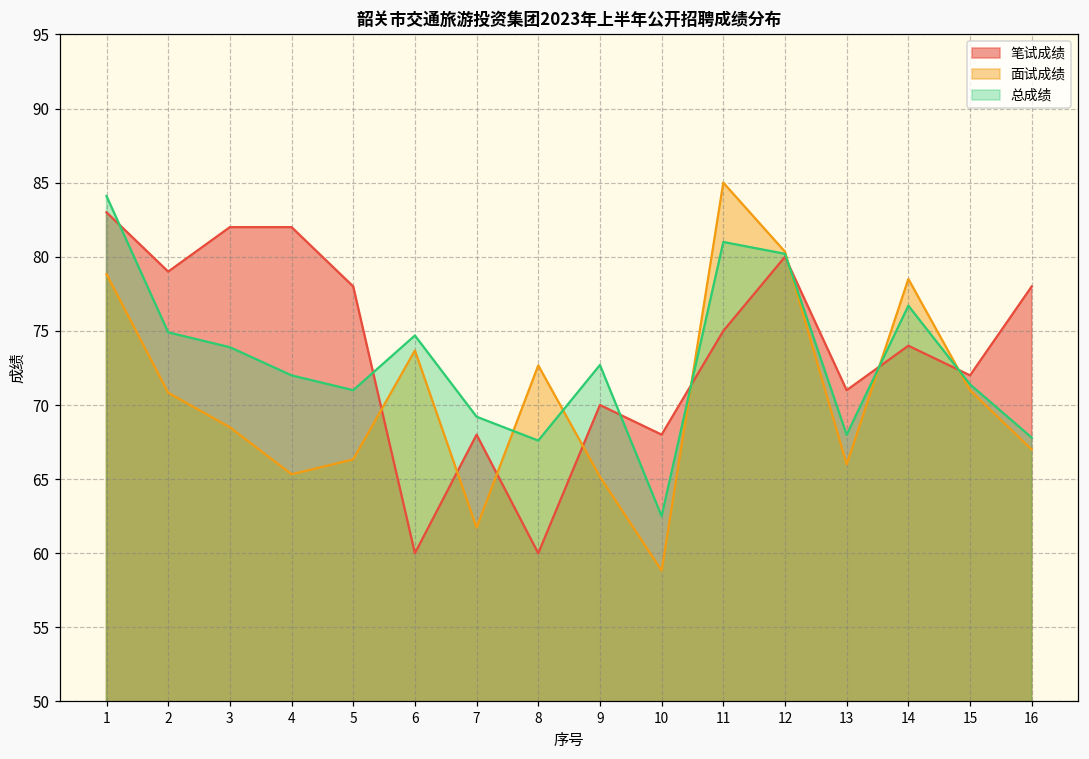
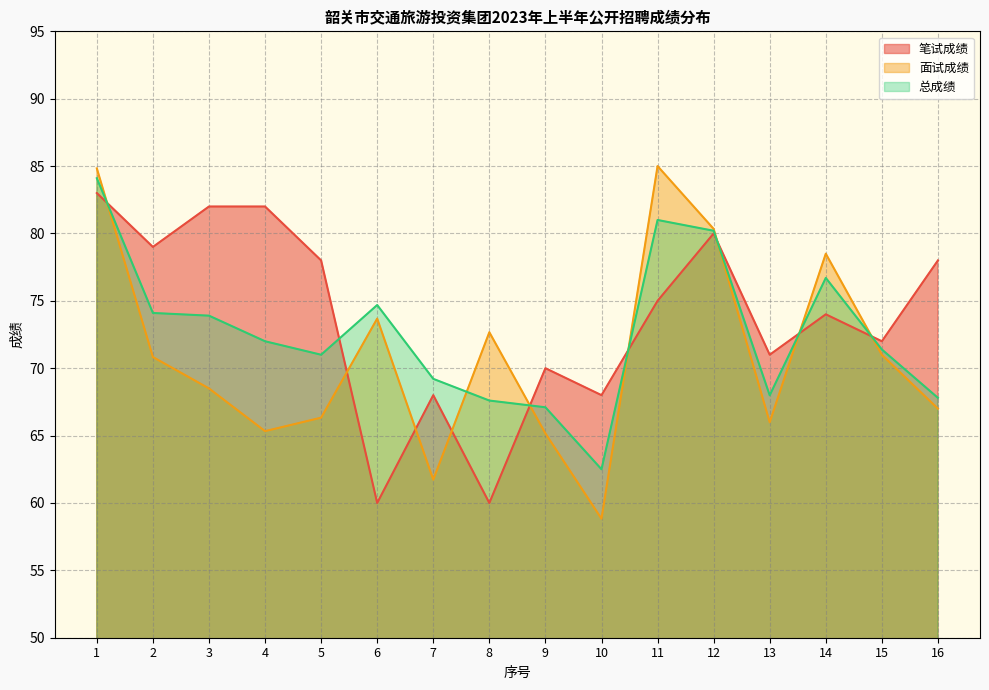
  {
    "笔试成绩": {
      "1": 83.0,
      "2": 79.0,
      "3": 82.0,
      "4": 82.0,
      "5": 78.0,
      "6": 60.0,
      "7": 68.0,
      "8": 60.0,
      "9": 70.0,
      "10": 68.0,
      "11": 75.0,
      "12": 80.0,
      "13": 71.0,
      "14": 74.0,
      "15": 72.0,
      "16": 78.0
    },
    "面试成绩": {
-     "1": 78.8,
+     "1": 84.8,
      "2": 70.8,
      "3": 68.5,
      "4": 65.3,
      "5": 66.3,
      "6": 73.7,
      "7": 61.7,
      "8": 72.7,
      "9": 65.2,
      "10": 58.8,
      "11": 85.0,
      "13": 66.0,
      "14": 78.5,
      "15": 71.0,
      "16": 67.0
    },
    "总成绩": {
      "1": 84.1,
-     "2": 74.9,
+     "2": 74.1,
      "3": 73.9,
      "4": 72.0,
      "5": 71.0,
      "6": 74.7,
      "7": 69.2,
      "8": 67.6,
-     "9": 72.7,
+     "9": 67.1,
      "10": 62.5,
      "11": 81.0,
      "13": 68.0,
      "14": 76.7,
      "15": 71.4,
      "16": 67.8
    }
  }
